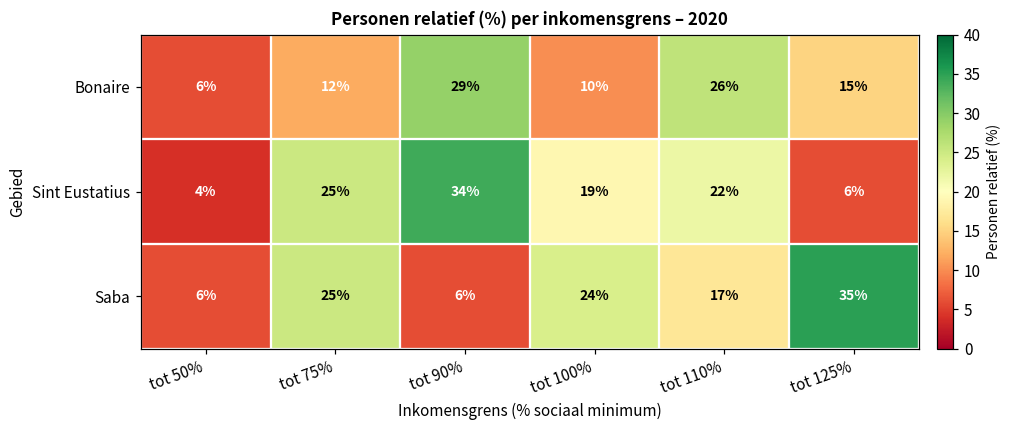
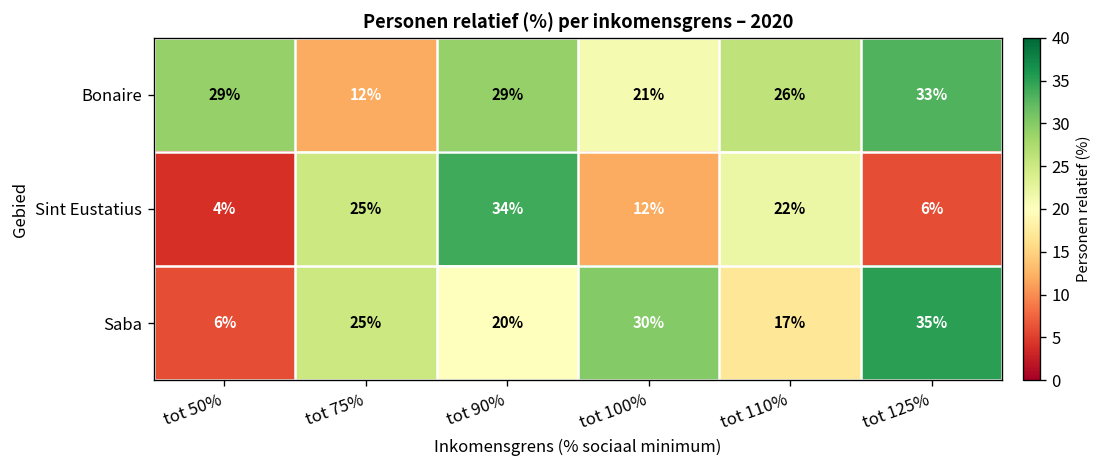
  {
    "Bonaire": {
-     "tot 50%": "6%",
+     "tot 50%": "29%",
      "tot 75%": "12%",
      "tot 90%": "29%",
-     "tot 100%": "10%",
+     "tot 100%": "21%",
      "tot 110%": "26%",
-     "tot 125%": "15%"
+     "tot 125%": "33%"
    },
    "Sint Eustatius": {
      "tot 50%": "4%",
      "tot 75%": "25%",
      "tot 90%": "34%",
-     "tot 100%": "19%",
+     "tot 100%": "12%",
      "tot 110%": "22%",
      "tot 125%": "6%"
    },
    "Saba": {
      "tot 50%": "6%",
      "tot 75%": "25%",
-     "tot 90%": "6%",
-     "tot 100%": "24%",
+     "tot 90%": "20%",
+     "tot 100%": "30%",
      "tot 110%": "17%",
      "tot 125%": "35%"
    }
  }
